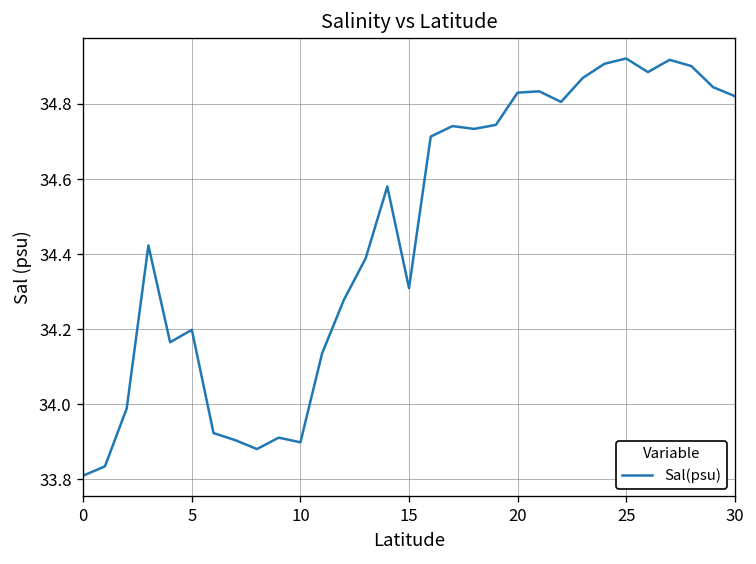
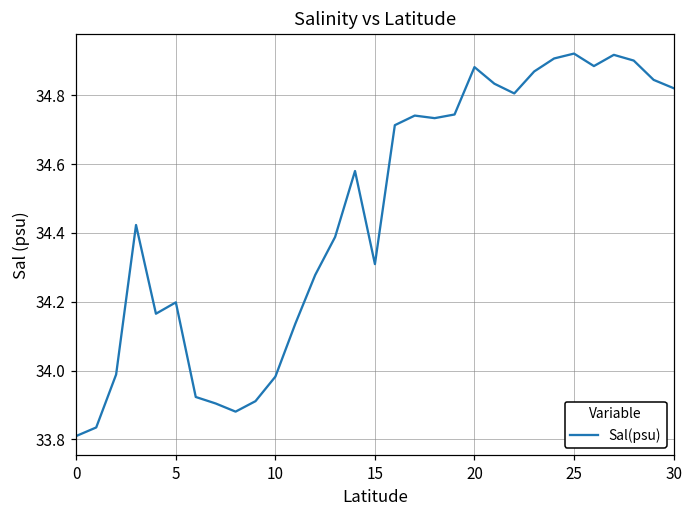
  {
    "0": 33.81,
    "5": 34.20,
-   "10": 33.90,
+   "10": 33.98,
    "15": 34.31,
-   "20": 34.83,
+   "20": 34.88,
    "25": 34.92,
    "30": 34.82
  }
